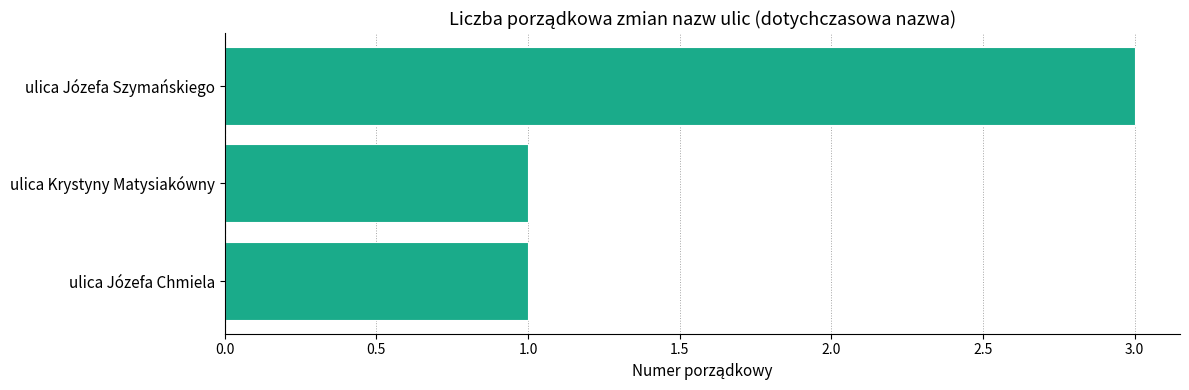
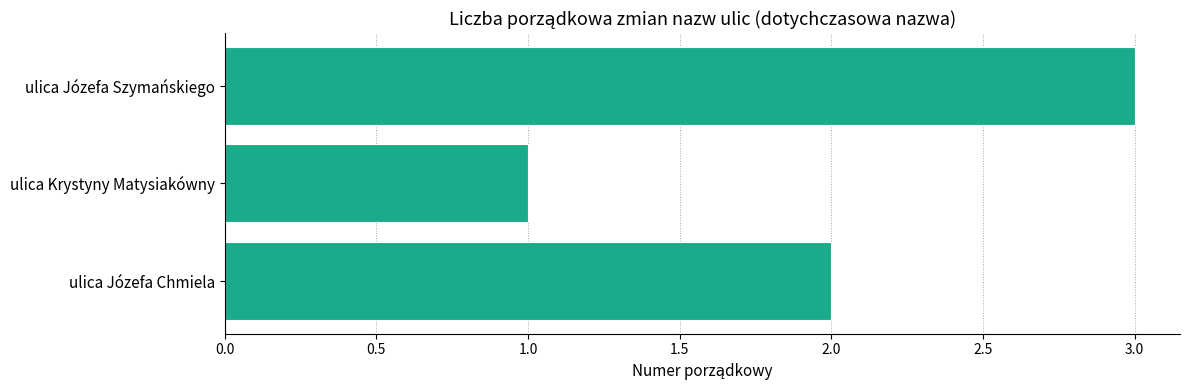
  {
    "ulica Józefa Szymańskiego": 3,
    "ulica Krystyny Matysiakówny": 1,
-   "ulica Józefa Chmiela": 1
+   "ulica Józefa Chmiela": 2
  }
